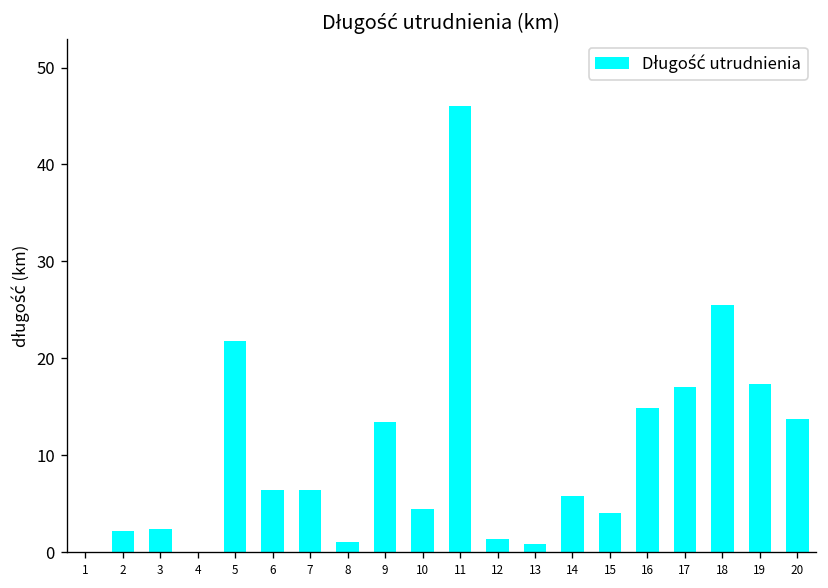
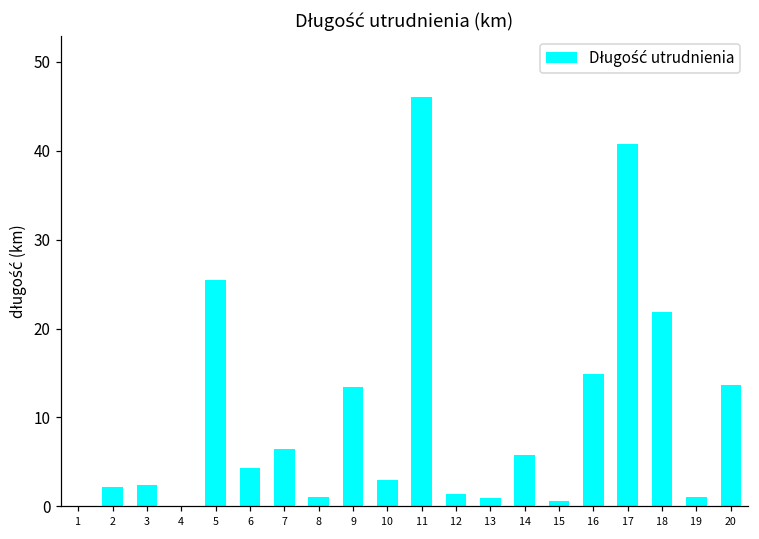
  {
    "1": 0,
    "2": 2,
    "3": 2,
    "4": 0,
-   "5": 22,
-   "6": 6,
+   "5": 25,
+   "6": 4,
    "7": 6,
    "8": 1,
    "9": 13,
-   "10": 4,
+   "10": 3,
    "11": 46,
    "12": 1,
    "13": 1,
    "14": 6,
-   "15": 4,
+   "15": 1,
    "16": 15,
-   "17": 17,
-   "18": 26,
-   "19": 17,
+   "17": 41,
+   "18": 22,
+   "19": 1,
    "20": 14
  }
